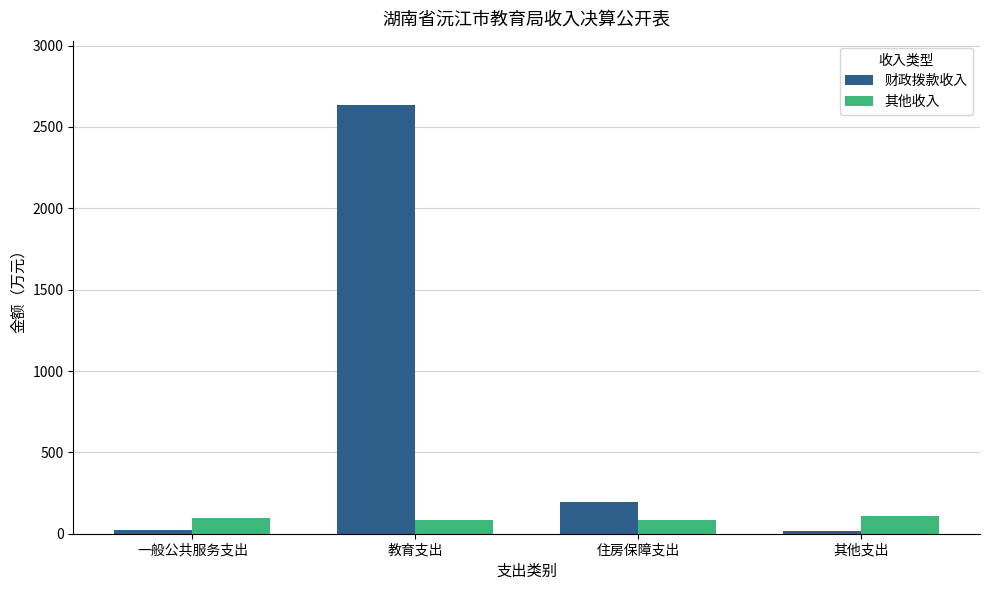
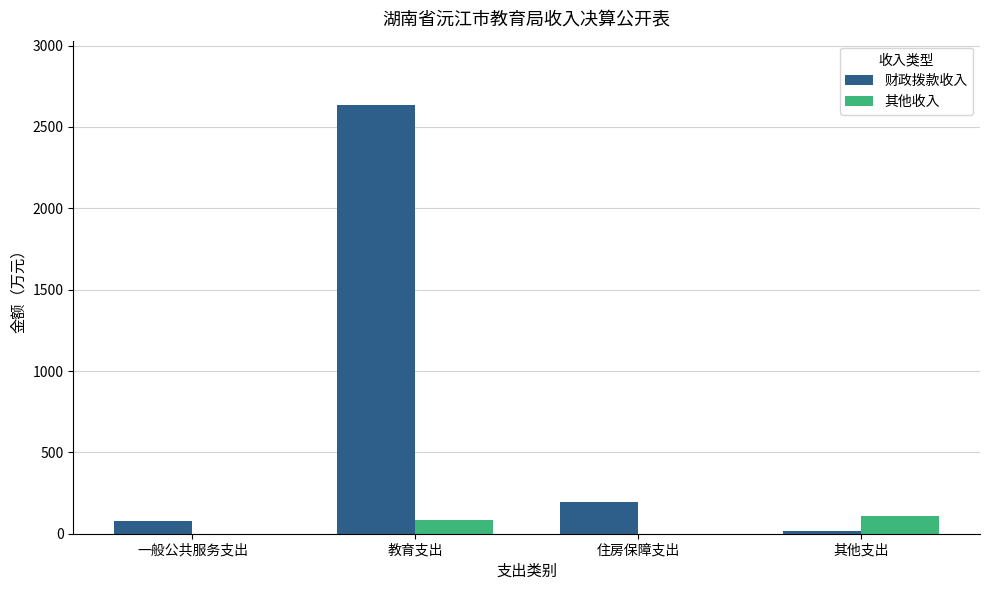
  {
    "财政拨款收入": {
-     "一般公共服务支出": 30,
+     "一般公共服务支出": 80,
      "教育支出": 2640,
      "住房保障支出": 190,
      "其他支出": 20
    },
    "其他收入": {
-     "一般公共服务支出": 100,
+     "一般公共服务支出": 0,
      "教育支出": 80,
-     "住房保障支出": 80,
+     "住房保障支出": 0,
      "其他支出": 110
    }
  }
